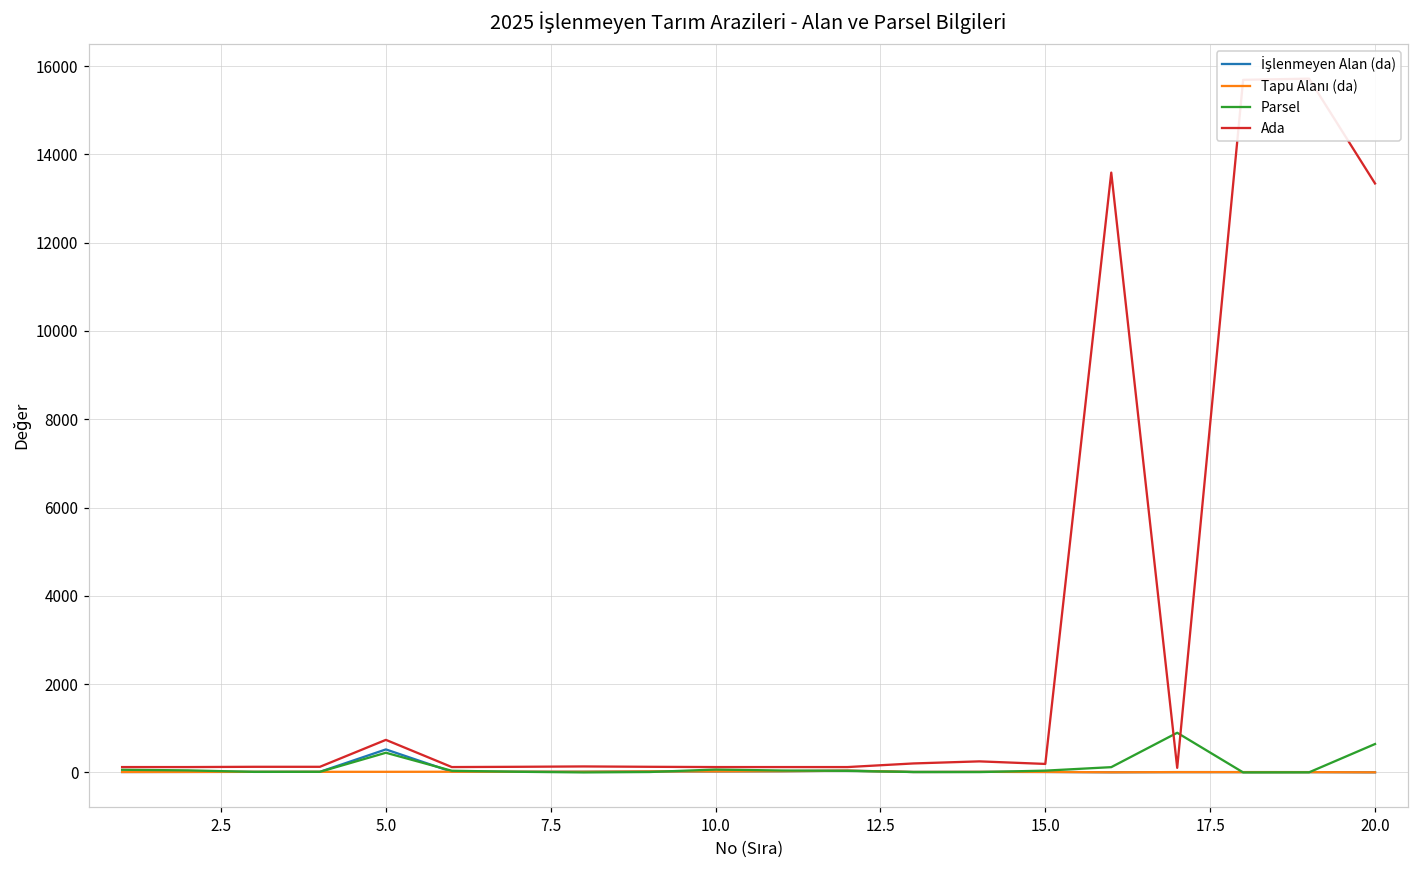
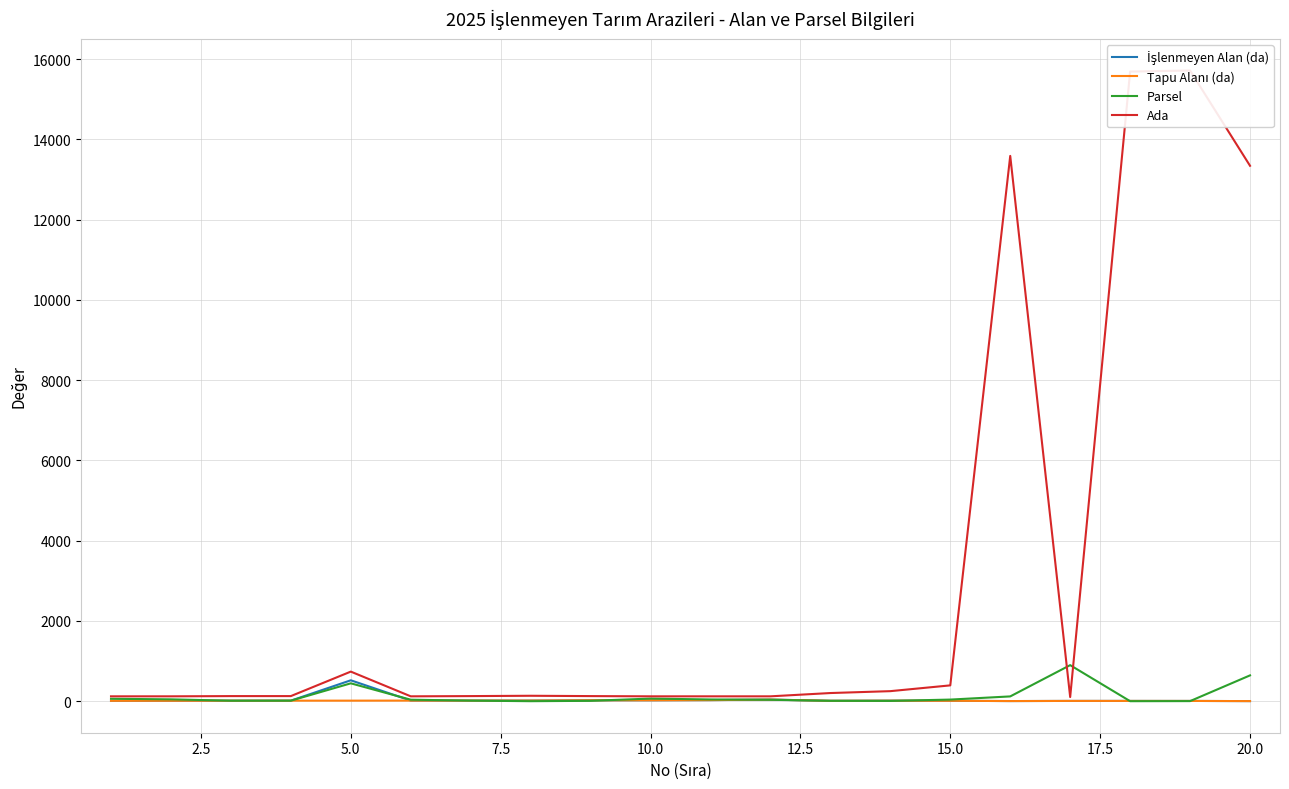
  {
    "İşlenmeyen Alan (da)": {
      "5.0": 500
    },
    "Tapu Alanı (da)": {
      "5.0": 0
    },
    "Parsel": {
      "5.0": 400,
      "20.0": 600
    },
    "Ada": {
      "5.0": 700,
-     "15.0": 200,
+     "15.0": 400,
      "20.0": 13300
    }
  }
